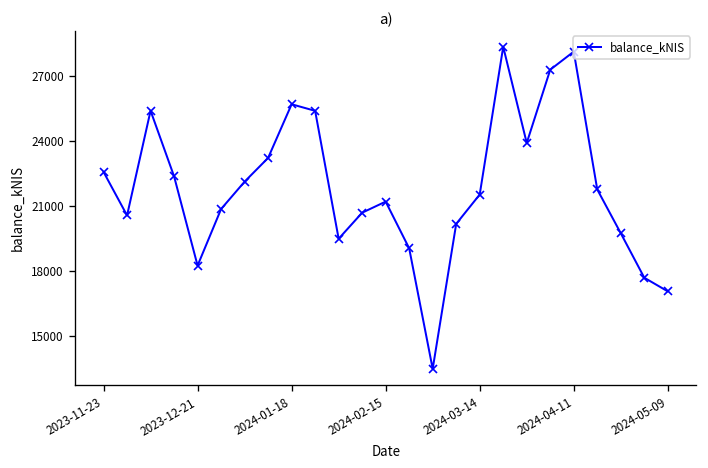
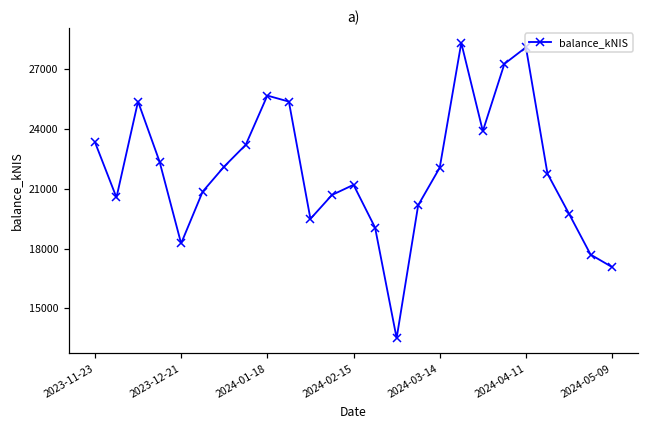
  {
-   "2023-11-23": 22600,
+   "2023-11-23": 23300,
    "2023-12-21": 18300,
    "2024-01-18": 25700,
    "2024-02-15": 21200,
-   "2024-03-14": 21500,
+   "2024-03-14": 22100,
    "2024-05-09": 17100
  }
